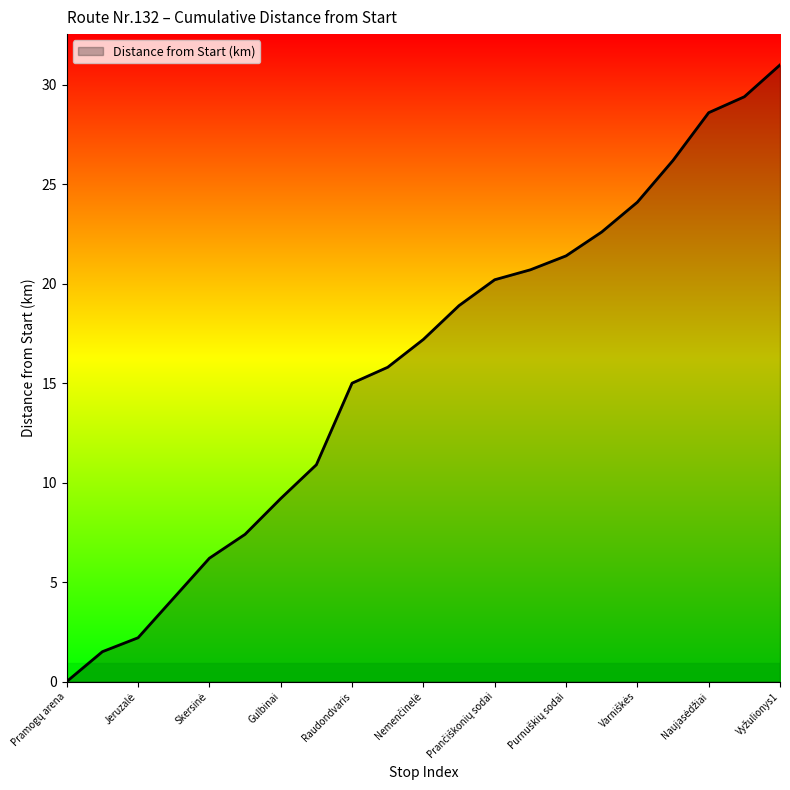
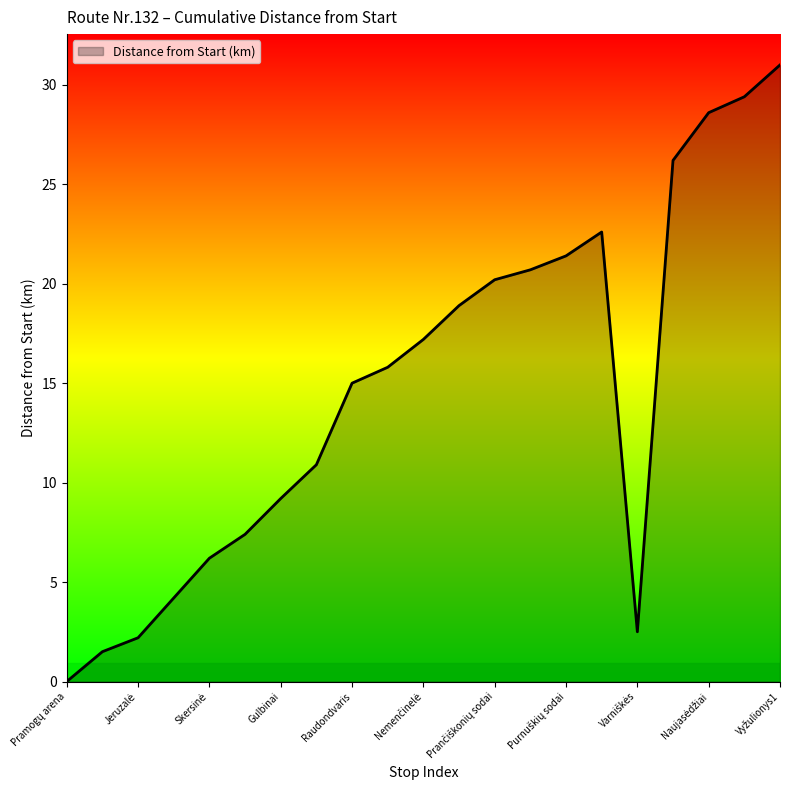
  {
    "Jeruzalė": 2.2,
    "Skersinė": 6.2,
    "Gulbinai": 9.2,
    "Raudondvaris": 15.0,
    "Nemenčinelė": 17.2,
    "Purnuškių sodai": 21.4,
-   "Varniškės": 24.1,
+   "Varniškės": 2.5,
    "Naujasėdžiai": 28.6,
    "Vyžulionys1": 31.0
  }
